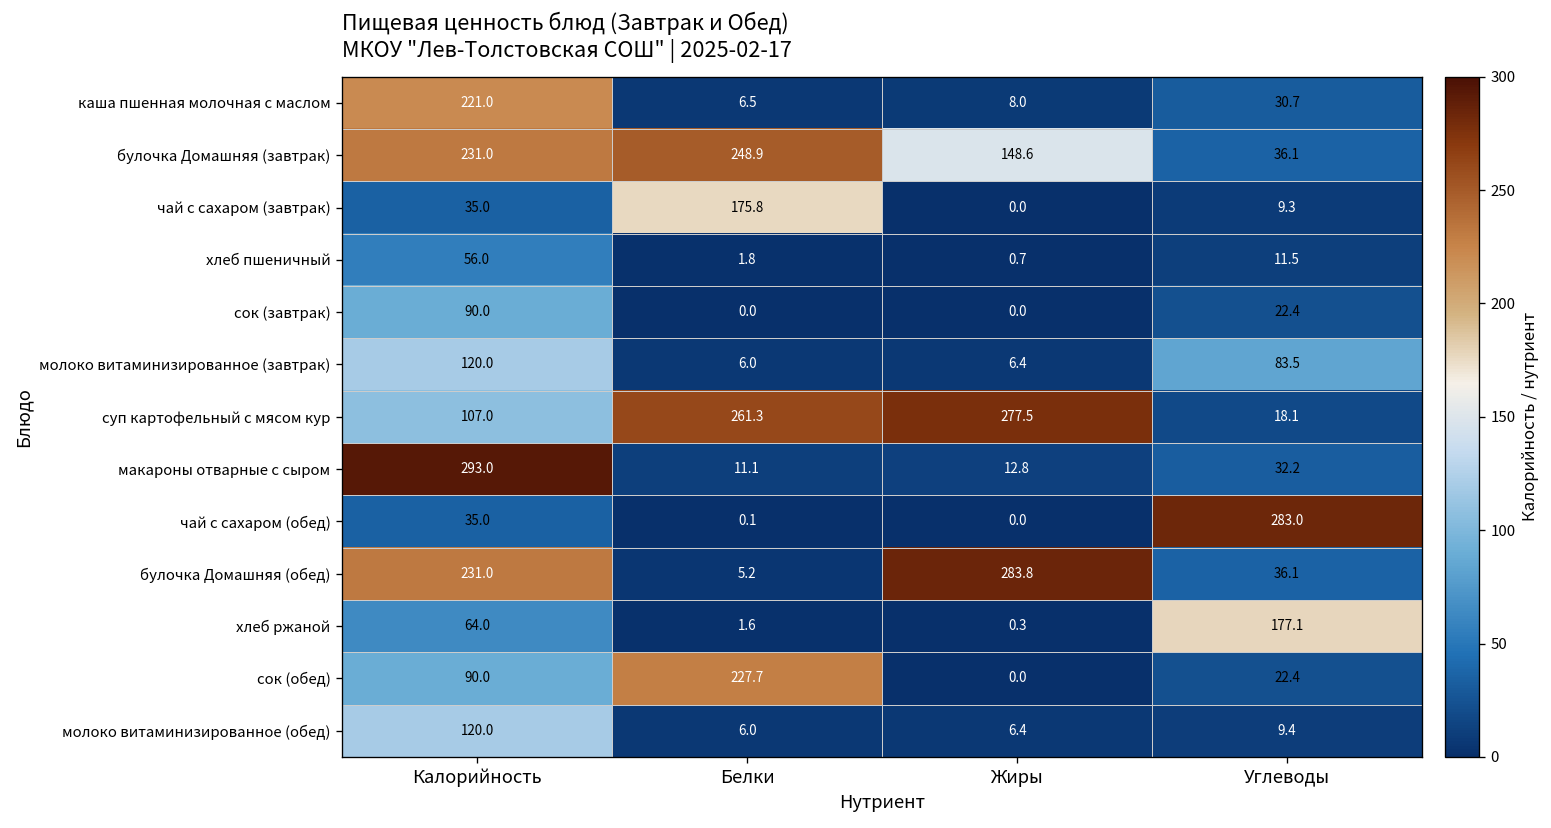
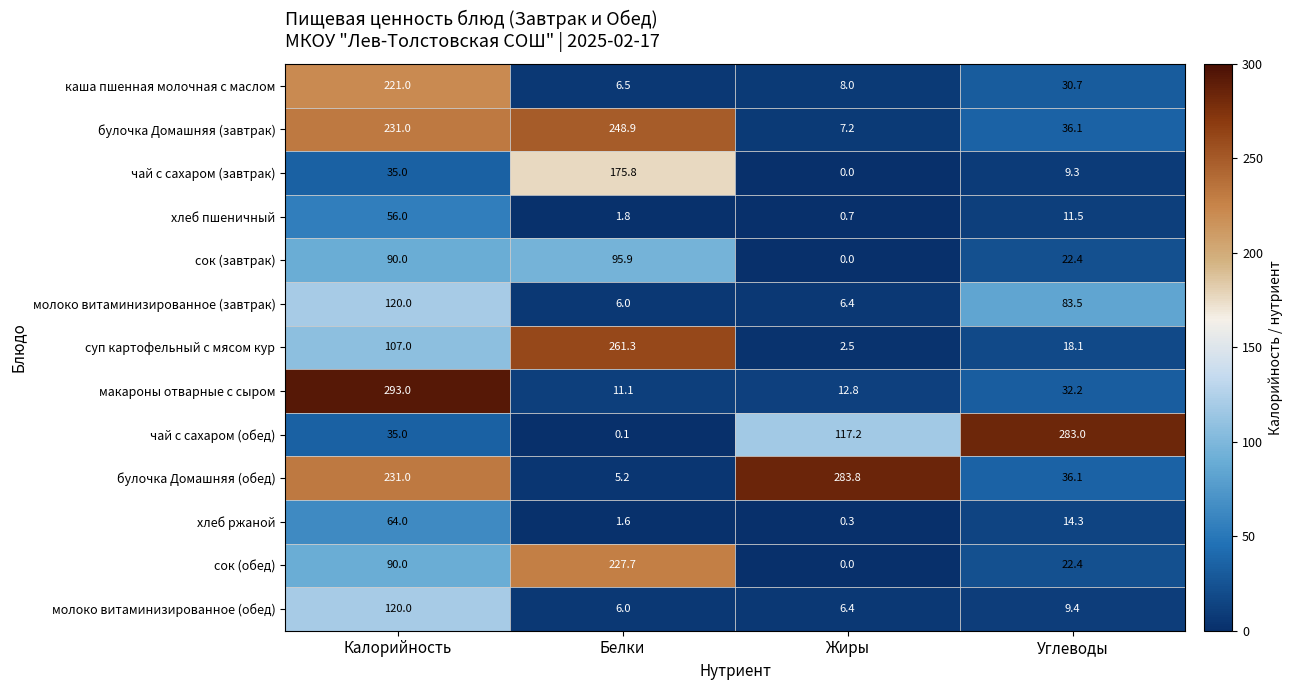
  {
    "каша пшенная молочная с маслом": {
      "Калорийность": 221.0,
      "Белки": 6.5,
      "Жиры": 8.0,
      "Углеводы": 30.7
    },
    "булочка Домашняя (завтрак)": {
      "Калорийность": 231.0,
      "Белки": 248.9,
-     "Жиры": 148.6,
+     "Жиры": 7.2,
      "Углеводы": 36.1
    },
    "чай с сахаром (завтрак)": {
      "Калорийность": 35.0,
      "Белки": 175.8,
      "Жиры": 0.0,
      "Углеводы": 9.3
    },
    "хлеб пшеничный": {
      "Калорийность": 56.0,
      "Белки": 1.8,
      "Жиры": 0.7,
      "Углеводы": 11.5
    },
    "сок (завтрак)": {
      "Калорийность": 90.0,
-     "Белки": 0.0,
+     "Белки": 95.9,
      "Жиры": 0.0,
      "Углеводы": 22.4
    },
    "молоко витаминизированное (завтрак)": {
      "Калорийность": 120.0,
      "Белки": 6.0,
      "Жиры": 6.4,
      "Углеводы": 83.5
    },
    "суп картофельный с мясом кур": {
      "Калорийность": 107.0,
      "Белки": 261.3,
-     "Жиры": 277.5,
+     "Жиры": 2.5,
      "Углеводы": 18.1
    },
    "макароны отварные с сыром": {
      "Калорийность": 293.0,
      "Белки": 11.1,
      "Жиры": 12.8,
      "Углеводы": 32.2
    },
    "чай с сахаром (обед)": {
      "Калорийность": 35.0,
      "Белки": 0.1,
-     "Жиры": 0.0,
+     "Жиры": 117.2,
      "Углеводы": 283.0
    },
    "булочка Домашняя (обед)": {
      "Калорийность": 231.0,
      "Белки": 5.2,
      "Жиры": 283.8,
      "Углеводы": 36.1
    },
    "хлеб ржаной": {
      "Калорийность": 64.0,
      "Белки": 1.6,
      "Жиры": 0.3,
-     "Углеводы": 177.1
+     "Углеводы": 14.3
    },
    "сок (обед)": {
      "Калорийность": 90.0,
      "Белки": 227.7,
      "Жиры": 0.0,
      "Углеводы": 22.4
    },
    "молоко витаминизированное (обед)": {
      "Калорийность": 120.0,
      "Белки": 6.0,
      "Жиры": 6.4,
      "Углеводы": 9.4
    }
  }
